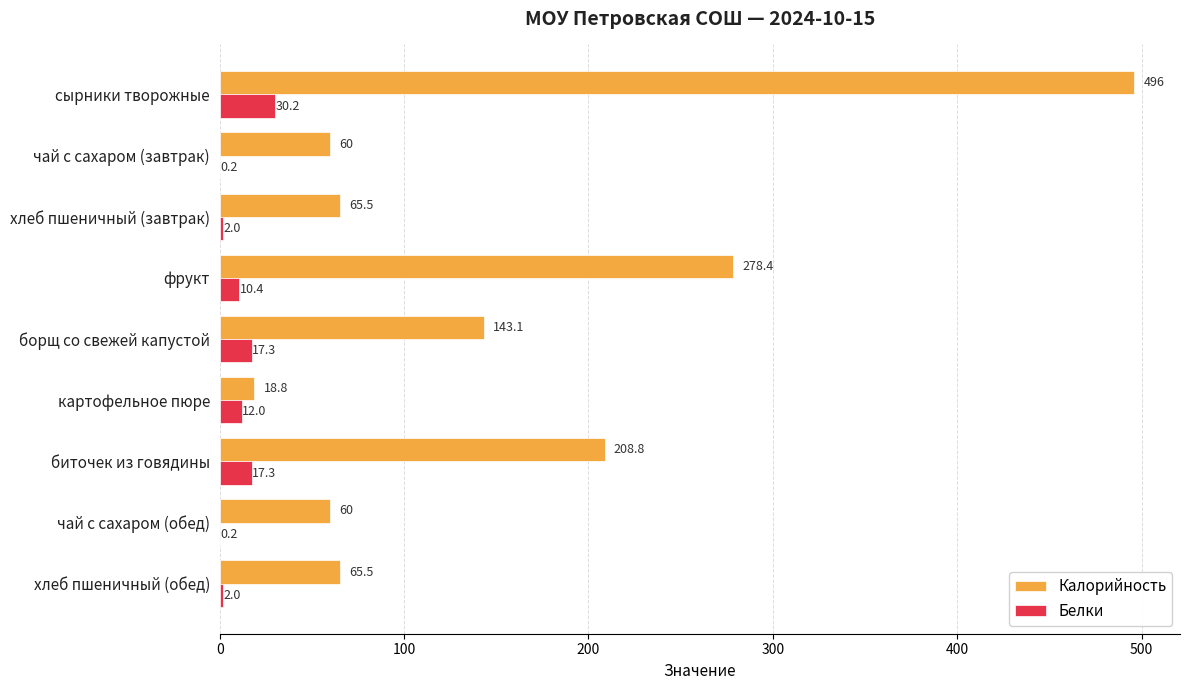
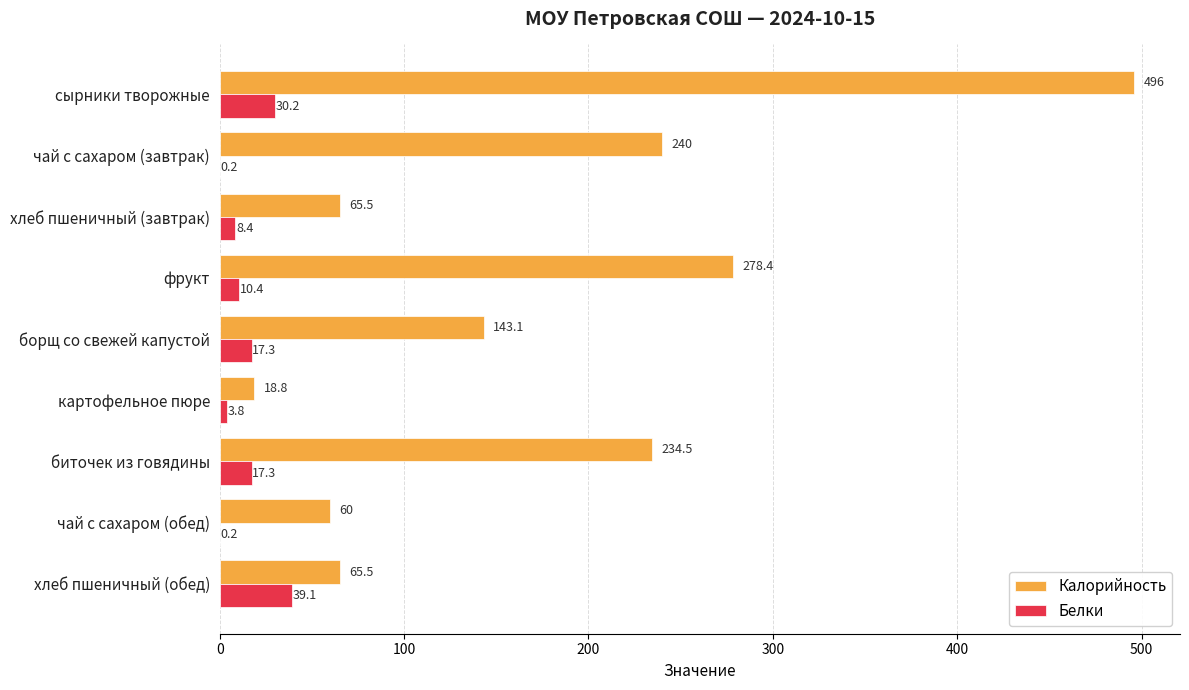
  {
    "Калорийность": {
      "сырники творожные": 496,
-     "чай с сахаром (завтрак)": 60,
+     "чай с сахаром (завтрак)": 240,
      "хлеб пшеничный (завтрак)": 65.5,
      "фрукт": 278.4,
      "борщ со свежей капустой": 143.1,
      "картофельное пюре": 18.8,
-     "биточек из говядины": 208.8,
+     "биточек из говядины": 234.5,
      "чай с сахаром (обед)": 60,
      "хлеб пшеничный (обед)": 65.5
    },
    "Белки": {
      "сырники творожные": 30.2,
      "чай с сахаром (завтрак)": 0.2,
-     "хлеб пшеничный (завтрак)": 2.0,
+     "хлеб пшеничный (завтрак)": 8.4,
      "фрукт": 10.4,
      "борщ со свежей капустой": 17.3,
-     "картофельное пюре": 12.0,
+     "картофельное пюре": 3.8,
      "биточек из говядины": 17.3,
      "чай с сахаром (обед)": 0.2,
-     "хлеб пшеничный (обед)": 2.0
+     "хлеб пшеничный (обед)": 39.1
    }
  }
